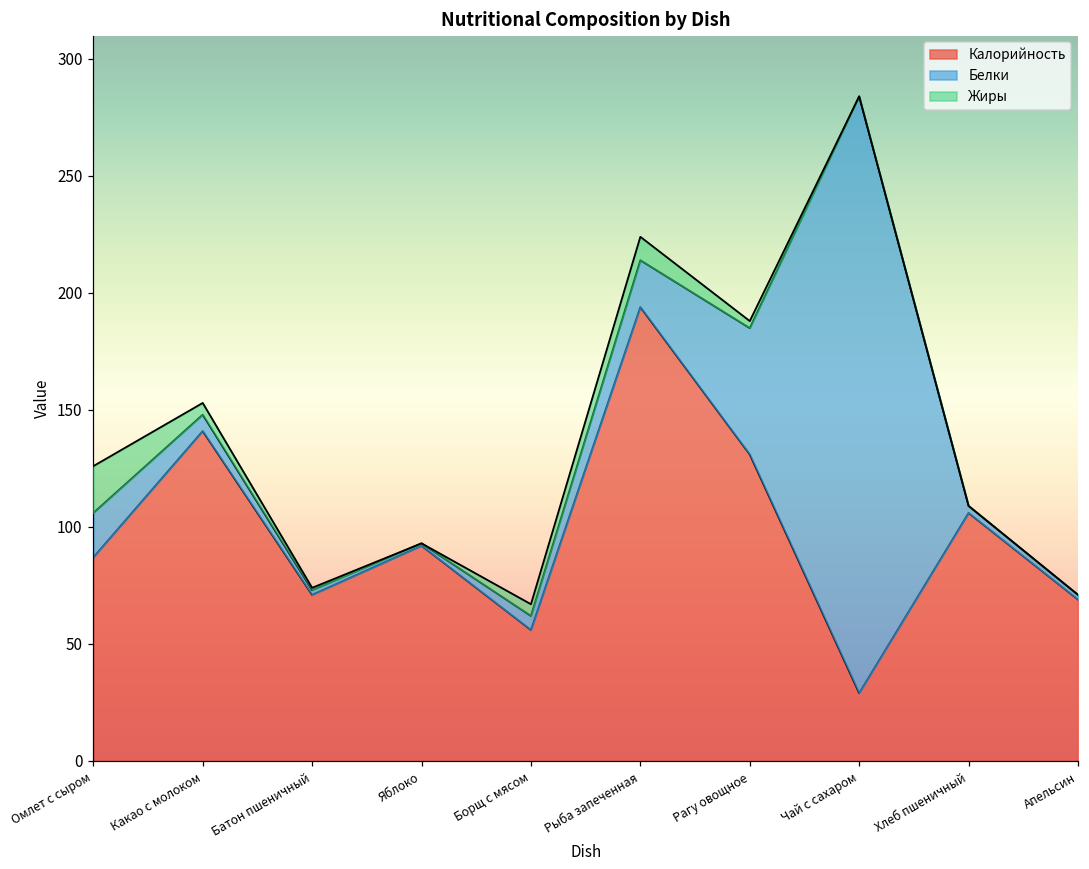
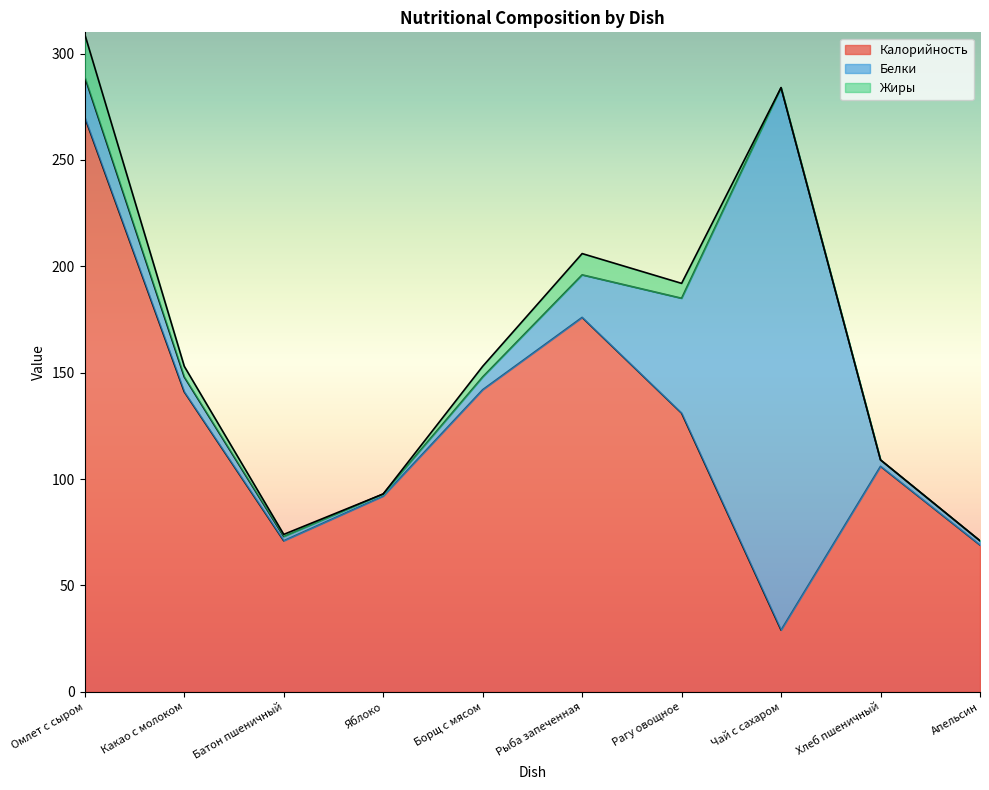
  {
    "Калорийность": {
-     "Омлет с сыром": 87,
+     "Омлет с сыром": 270,
      "Какао с молоком": 141,
      "Батон пшеничный": 71,
-     "Борщ с мясом": 56,
-     "Рыба запеченная": 194,
+     "Борщ с мясом": 142,
+     "Рыба запеченная": 176,
      "Рагу овощное": 131,
      "Чай с сахаром": 29,
      "Хлеб пшеничный": 106,
      "Апельсин": 69
    },
    "Белки": {
      "Омлет с сыром": 19,
      "Какао с молоком": 7,
      "Борщ с мясом": 6,
      "Рыба запеченная": 20,
      "Рагу овощное": 54
    },
    "Жиры": {
      "Омлет с сыром": 20,
      "Какао с молоком": 5,
      "Борщ с мясом": 5,
      "Рыба запеченная": 10,
-     "Рагу овощное": 3
+     "Рагу овощное": 7
    }
  }
